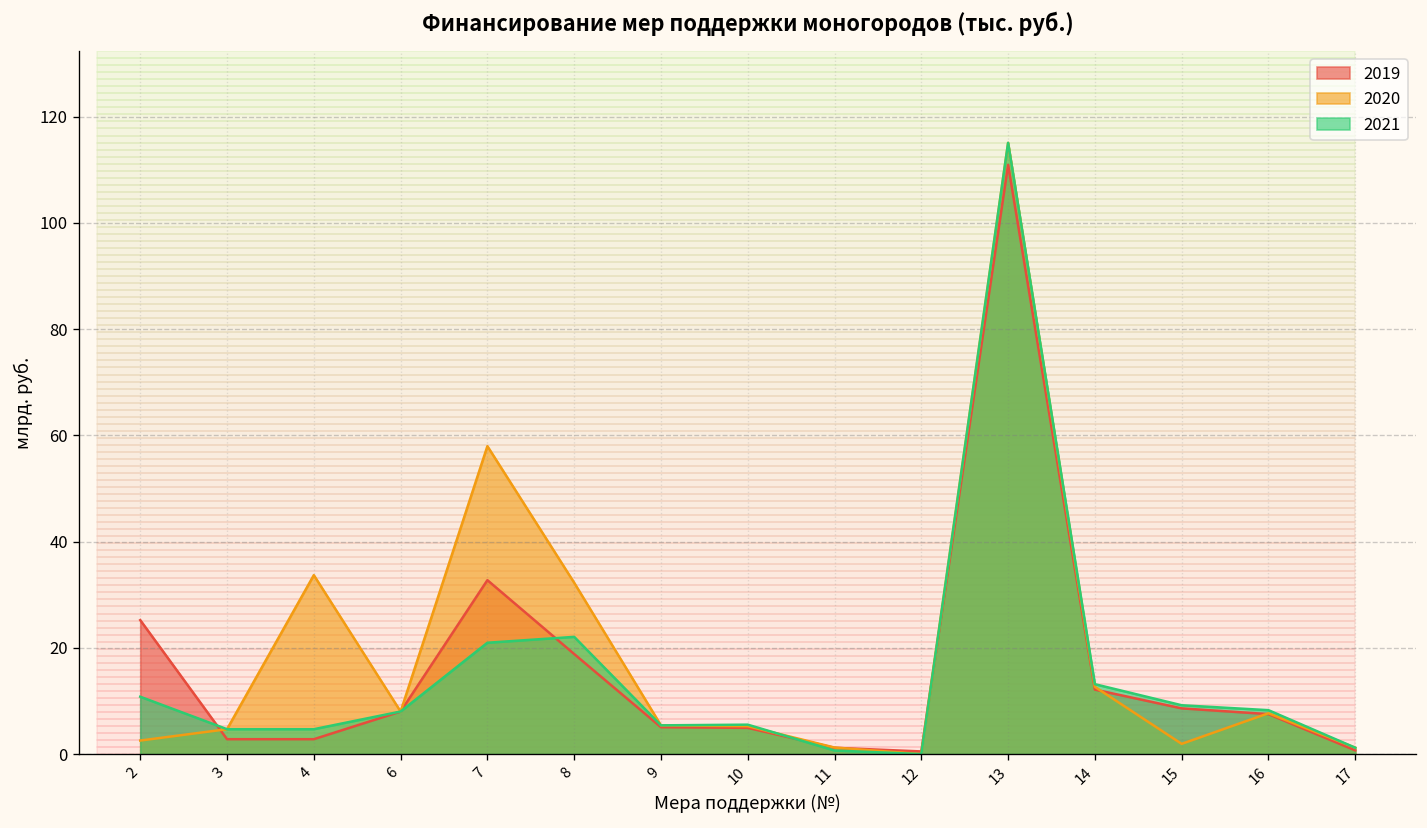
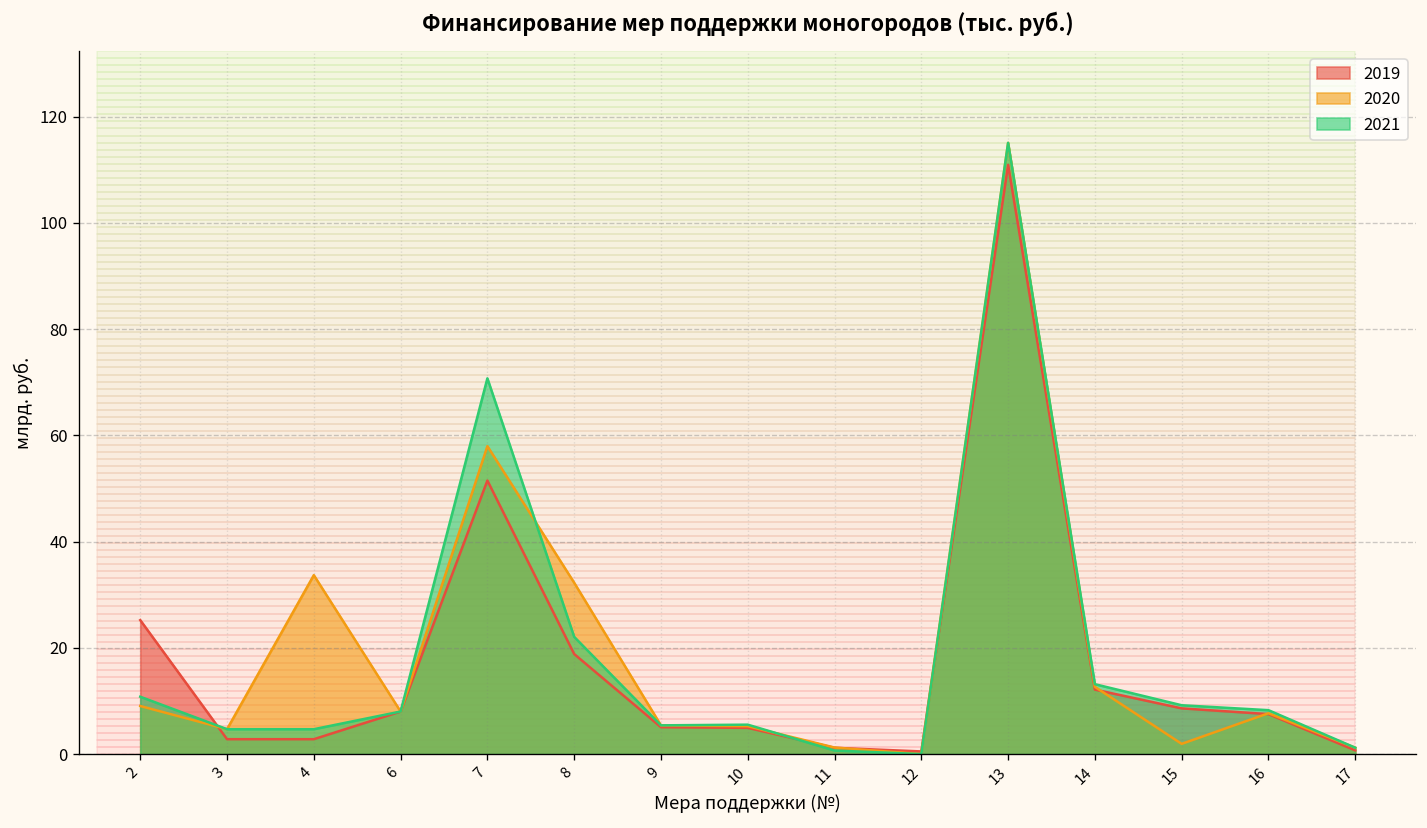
  {
    "2019": {
      "2": 25,
      "3": 3,
      "4": 3,
-     "7": 33,
+     "7": 51,
      "8": 19,
      "13": 111,
      "15": 9
    },
    "2020": {
-     "2": 3,
+     "2": 9,
      "4": 34,
      "7": 58,
      "8": 32,
      "15": 2
    },
    "2021": {
      "2": 11,
      "4": 5,
-     "7": 21,
+     "7": 71,
      "8": 22,
      "15": 9,
      "16": 8
    }
  }
